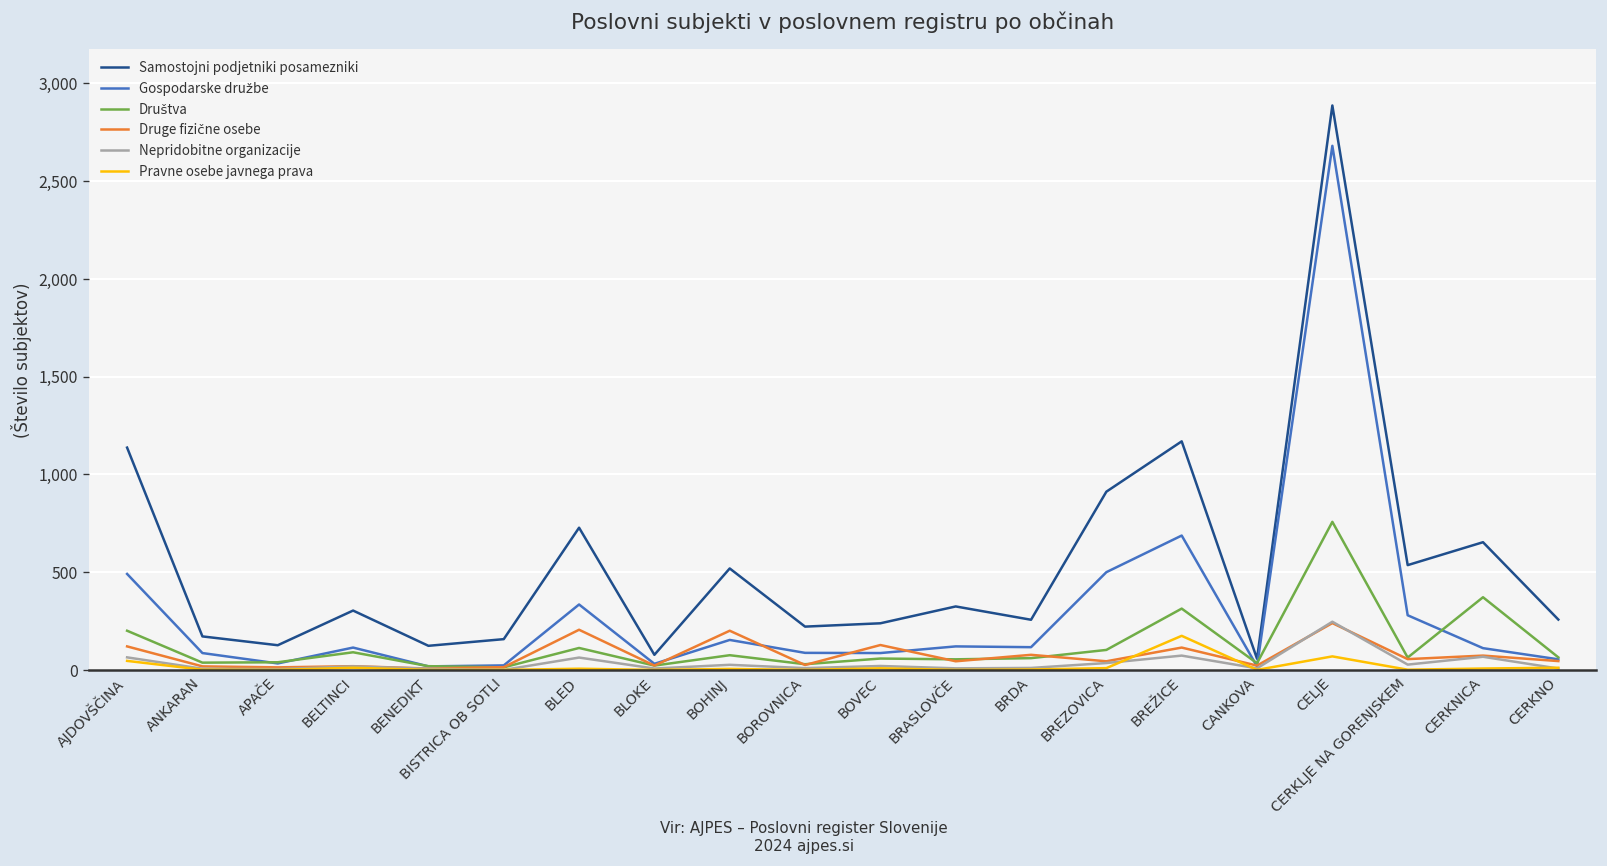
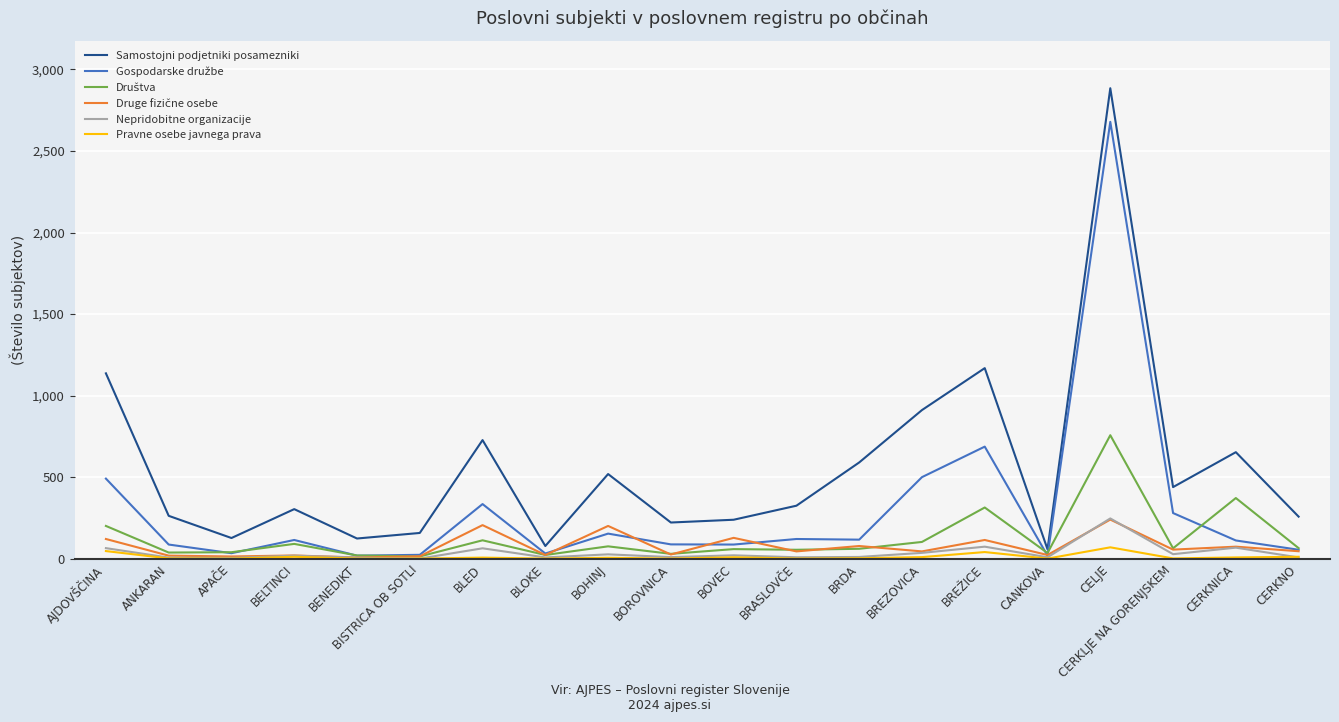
  {
    "Samostojni podjetniki posamezniki": {
      "AJDOVŠČINA": "1,140",
-     "ANKARAN": "170",
+     "ANKARAN": "260",
      "APAČE": "130",
      "BELTINCI": "310",
      "BENEDIKT": "130",
      "BISTRICA OB SOTLI": "160",
      "BLED": "730",
      "BLOKE": "80",
      "BOHINJ": "520",
      "BOROVNICA": "220",
      "BOVEC": "240",
      "BRASLOVČE": "330",
-     "BRDA": "260",
+     "BRDA": "590",
      "BREZOVICA": "910",
      "BREŽICE": "1,170",
      "CANKOVA": "60",
      "CELJE": "2,880",
-     "CERKLJE NA GORENJSKEM": "540",
+     "CERKLJE NA GORENJSKEM": "440",
      "CERKNICA": "650",
      "CERKNO": "260"
    },
    "Gospodarske družbe": {
      "AJDOVŠČINA": "490",
      "ANKARAN": "90",
      "BELTINCI": "120",
      "BLED": "340",
      "BOHINJ": "160",
      "BOROVNICA": "90",
      "BOVEC": "90",
      "BRASLOVČE": "120",
      "BRDA": "120",
      "BREZOVICA": "500",
      "BREŽICE": "690",
      "CELJE": "2,680",
      "CERKLJE NA GORENJSKEM": "280",
      "CERKNICA": "110"
    },
    "Društva": {
      "AJDOVŠČINA": "200",
      "ANKARAN": "40",
      "BELTINCI": "90",
      "BLED": "110",
      "BOHINJ": "80",
      "BOVEC": "60",
      "BRDA": "60",
      "BREZOVICA": "100",
      "BREŽICE": "320",
      "CELJE": "760",
      "CERKNICA": "370"
    },
    "Druge fizične osebe": {
      "AJDOVŠČINA": "120",
      "BLED": "210",
      "BOHINJ": "200",
      "BOVEC": "130",
      "BRDA": "80",
      "BREŽICE": "120"
    },
    "Nepridobitne organizacije": {
      "AJDOVŠČINA": "70",
      "BLED": "70",
      "BOHINJ": "30",
      "BREŽICE": "80",
      "CERKLJE NA GORENJSKEM": "30"
    },
    "Pravne osebe javnega prava": {
      "AJDOVŠČINA": "50",
      "BLED": "10",
      "BOHINJ": "10",
      "BREZOVICA": "10",
-     "BREŽICE": "180",
+     "BREŽICE": "40",
      "CELJE": "70",
      "CERKLJE NA GORENJSKEM": "0",
      "CERKNICA": "10"
    }
  }
